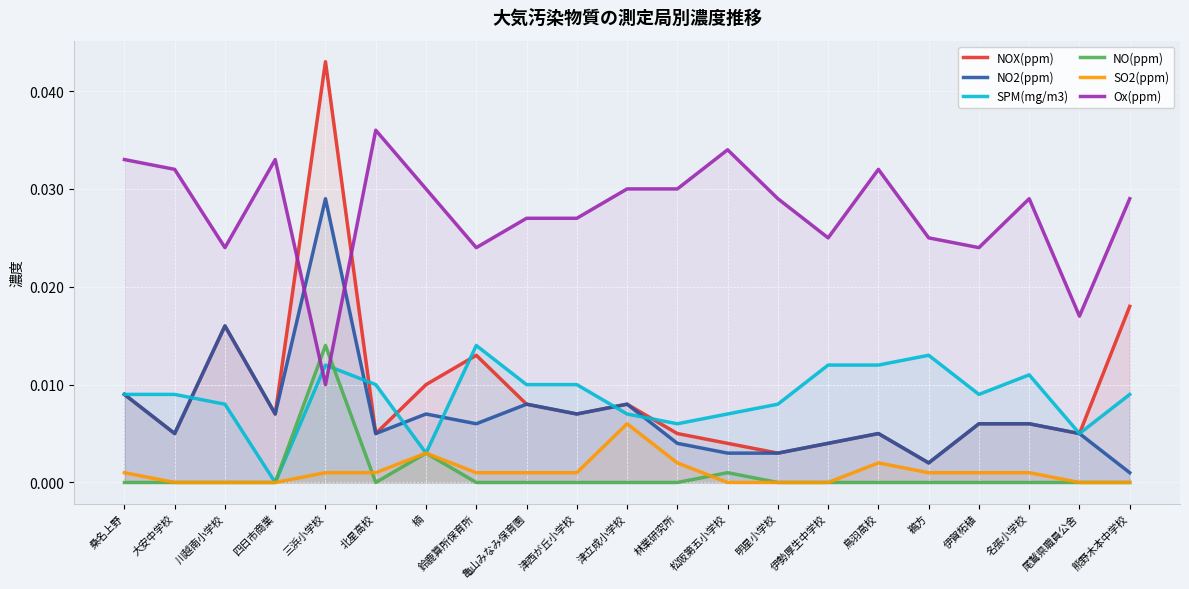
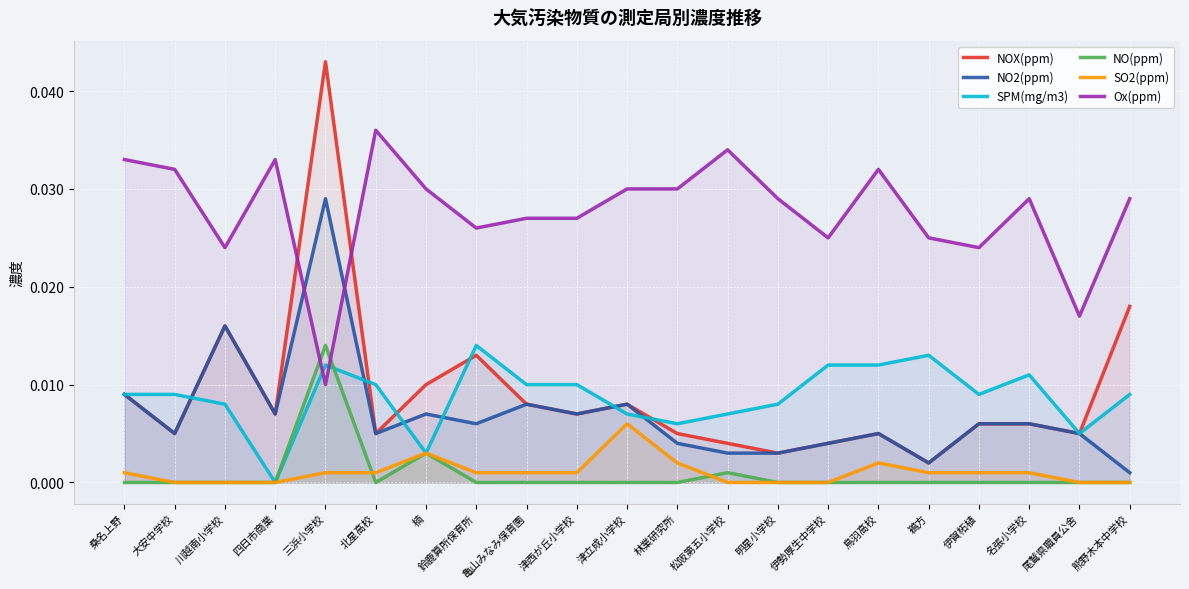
  {
    "NOX(ppm)": {
      "三浜小学校": 0.043,
      "楠": 0.010,
      "鈴鹿算所保育所": 0.013,
      "林業研究所": 0.005,
      "松阪第五小学校": 0.004,
      "熊野木本中学校": 0.018
    },
    "NO2(ppm)": {
      "三浜小学校": 0.029,
      "楠": 0.007,
      "鈴鹿算所保育所": 0.006,
      "林業研究所": 0.004,
      "松阪第五小学校": 0.003,
      "熊野木本中学校": 0.001
    },
    "SPM(mg/m3)": {
      "大安中学校": 0.009,
      "川越南小学校": 0.008,
      "三浜小学校": 0.012,
      "北星高校": 0.010,
      "鈴鹿算所保育所": 0.014,
      "亀山みなみ保育園": 0.010,
      "津西が丘小学校": 0.010,
      "津立成小学校": 0.007,
      "林業研究所": 0.006,
      "松阪第五小学校": 0.007,
      "明星小学校": 0.008,
      "伊勢厚生中学校": 0.012,
      "鳥羽高校": 0.012,
      "鵜方": 0.013,
      "伊賀柘植": 0.009,
      "名張小学校": 0.011,
      "熊野木本中学校": 0.009
    },
    "NO(ppm)": {
      "桑名上野": 0.000,
      "三浜小学校": 0.014,
      "北星高校": 0.000,
      "鈴鹿算所保育所": 0.000,
      "亀山みなみ保育園": 0.000,
      "津西が丘小学校": 0.000,
      "津立成小学校": 0.000,
      "林業研究所": 0.000,
      "松阪第五小学校": 0.001,
      "鳥羽高校": 0.000,
      "鵜方": 0.000,
      "伊賀柘植": 0.000,
      "名張小学校": 0.000
    },
    "SO2(ppm)": {
      "桑名上野": 0.001,
      "三浜小学校": 0.001,
      "北星高校": 0.001,
      "鈴鹿算所保育所": 0.001,
      "亀山みなみ保育園": 0.001,
      "津西が丘小学校": 0.001,
      "津立成小学校": 0.006,
      "林業研究所": 0.002,
      "松阪第五小学校": 0.000,
      "鳥羽高校": 0.002,
      "鵜方": 0.001,
      "伊賀柘植": 0.001,
      "名張小学校": 0.001
    },
    "Ox(ppm)": {
      "桑名上野": 0.033,
      "大安中学校": 0.032,
      "川越南小学校": 0.024,
      "四日市商業": 0.033,
      "三浜小学校": 0.010,
      "北星高校": 0.036,
      "楠": 0.030,
-     "鈴鹿算所保育所": 0.024,
+     "鈴鹿算所保育所": 0.026,
      "亀山みなみ保育園": 0.027,
      "津西が丘小学校": 0.027,
      "津立成小学校": 0.030,
      "林業研究所": 0.030,
      "松阪第五小学校": 0.034,
      "明星小学校": 0.029,
      "伊勢厚生中学校": 0.025,
      "鳥羽高校": 0.032,
      "鵜方": 0.025,
      "伊賀柘植": 0.024,
      "名張小学校": 0.029,
      "尾鷲県職員公舎": 0.017,
      "熊野木本中学校": 0.029
    }
  }
